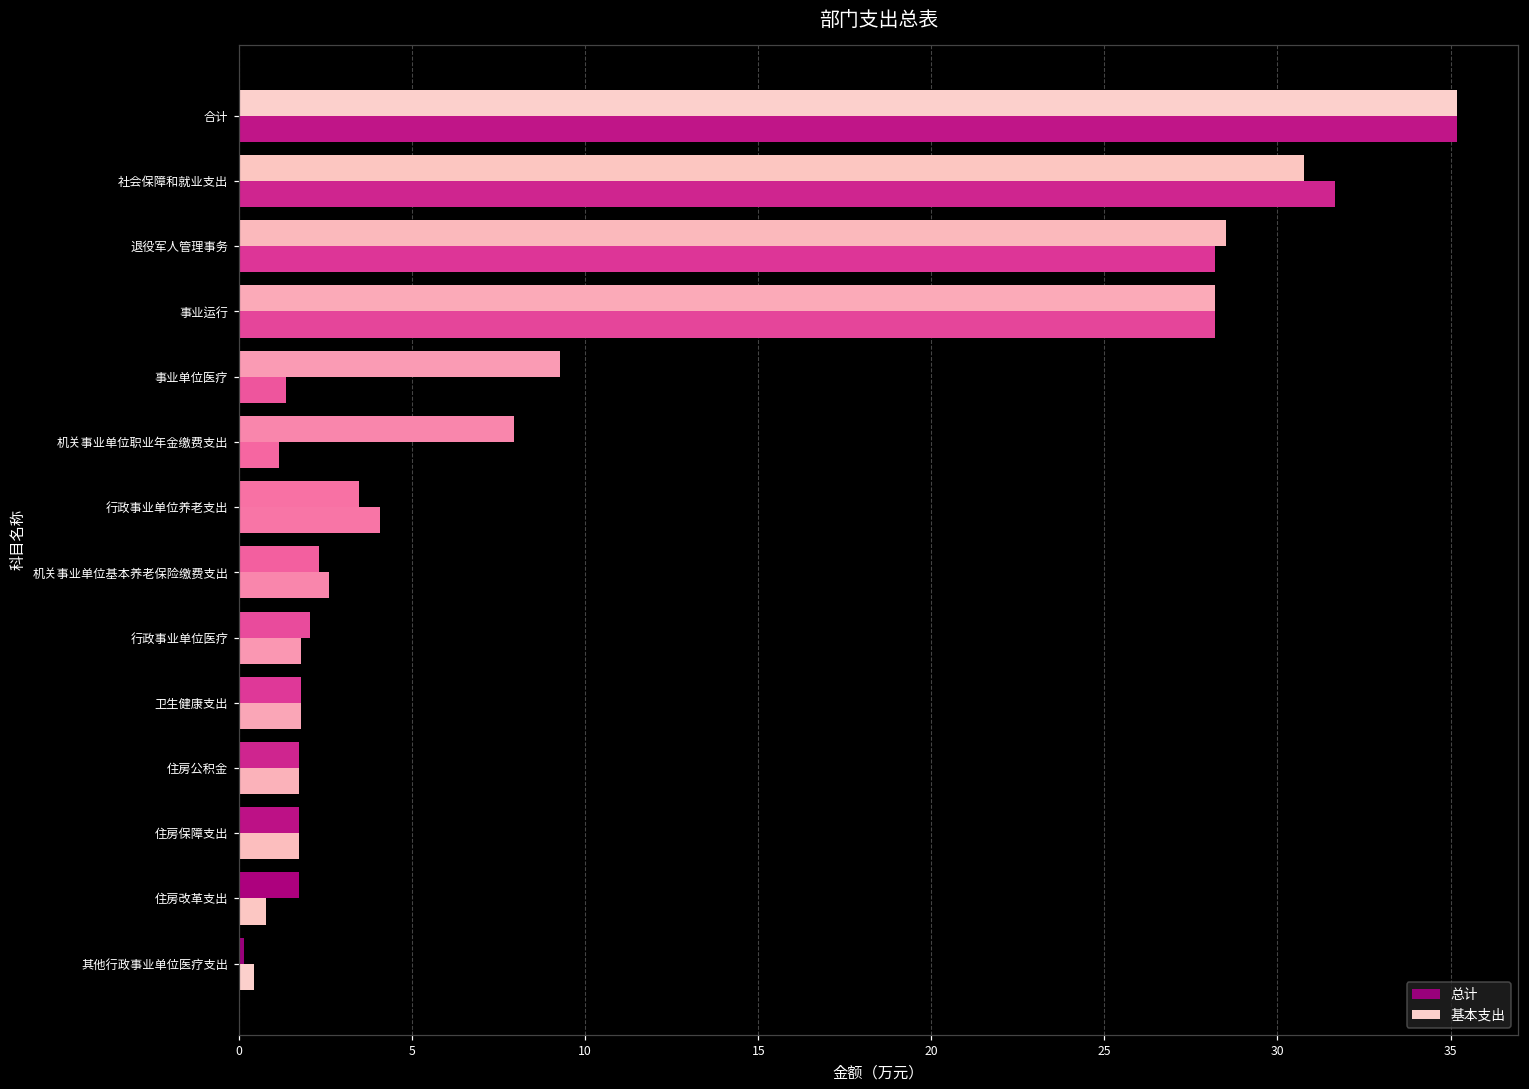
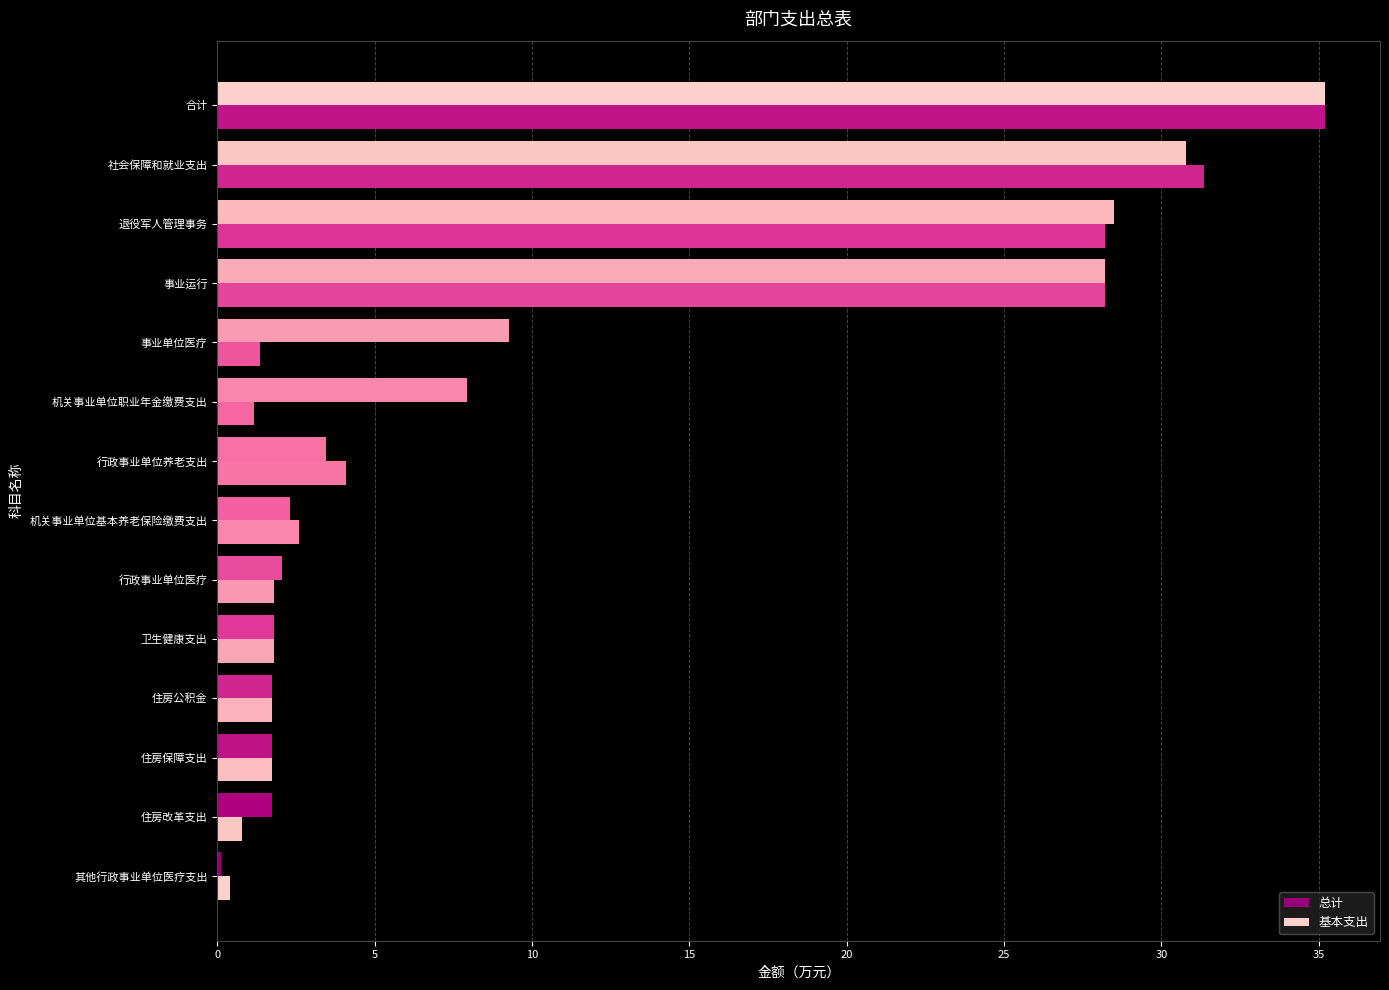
  {
    "总计": {
      "合计": 35.2,
      "社会保障和就业支出": 30.8,
      "退役军人管理事务": 28.5,
      "事业运行": 28.2,
      "事业单位医疗": 9.3,
      "机关事业单位职业年金缴费支出": 8.0,
      "行政事业单位养老支出": 3.5,
      "机关事业单位基本养老保险缴费支出": 2.3,
      "行政事业单位医疗": 2.1,
      "卫生健康支出": 1.8,
      "住房公积金": 1.7,
      "住房保障支出": 1.7,
      "住房改革支出": 1.7,
      "其他行政事业单位医疗支出": 0.1
    },
    "基本支出": {
      "合计": 35.2,
-     "社会保障和就业支出": 31.7,
+     "社会保障和就业支出": 31.4,
      "退役军人管理事务": 28.2,
      "事业运行": 28.2,
      "事业单位医疗": 1.4,
      "机关事业单位职业年金缴费支出": 1.2,
      "行政事业单位养老支出": 4.1,
      "机关事业单位基本养老保险缴费支出": 2.6,
      "行政事业单位医疗": 1.8,
      "卫生健康支出": 1.8,
      "住房公积金": 1.7,
      "住房保障支出": 1.7,
      "住房改革支出": 0.8,
      "其他行政事业单位医疗支出": 0.4
    }
  }
